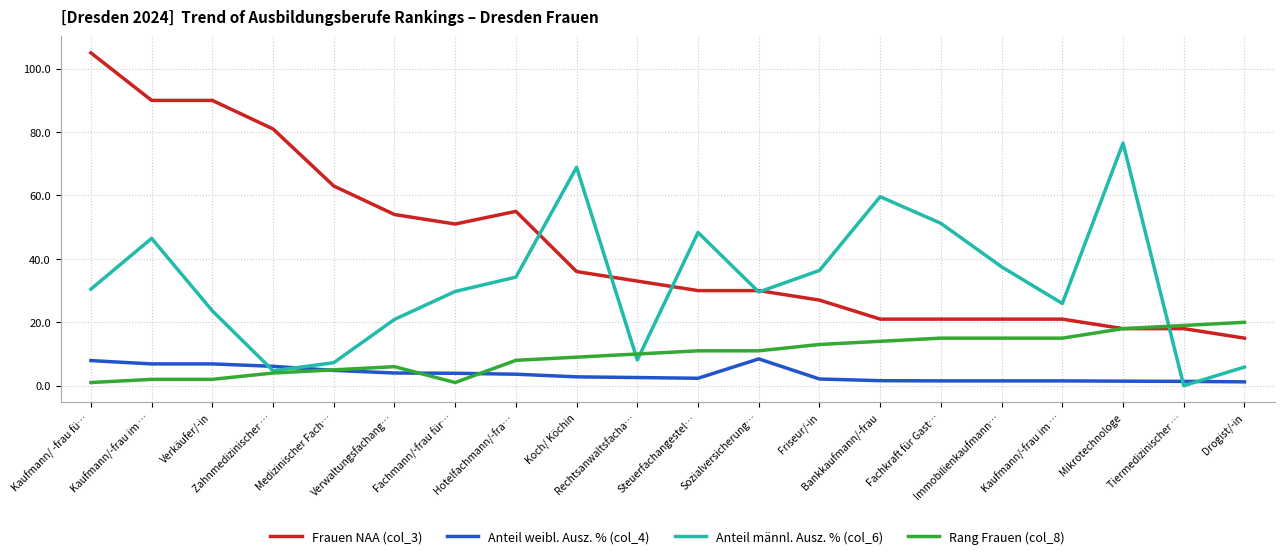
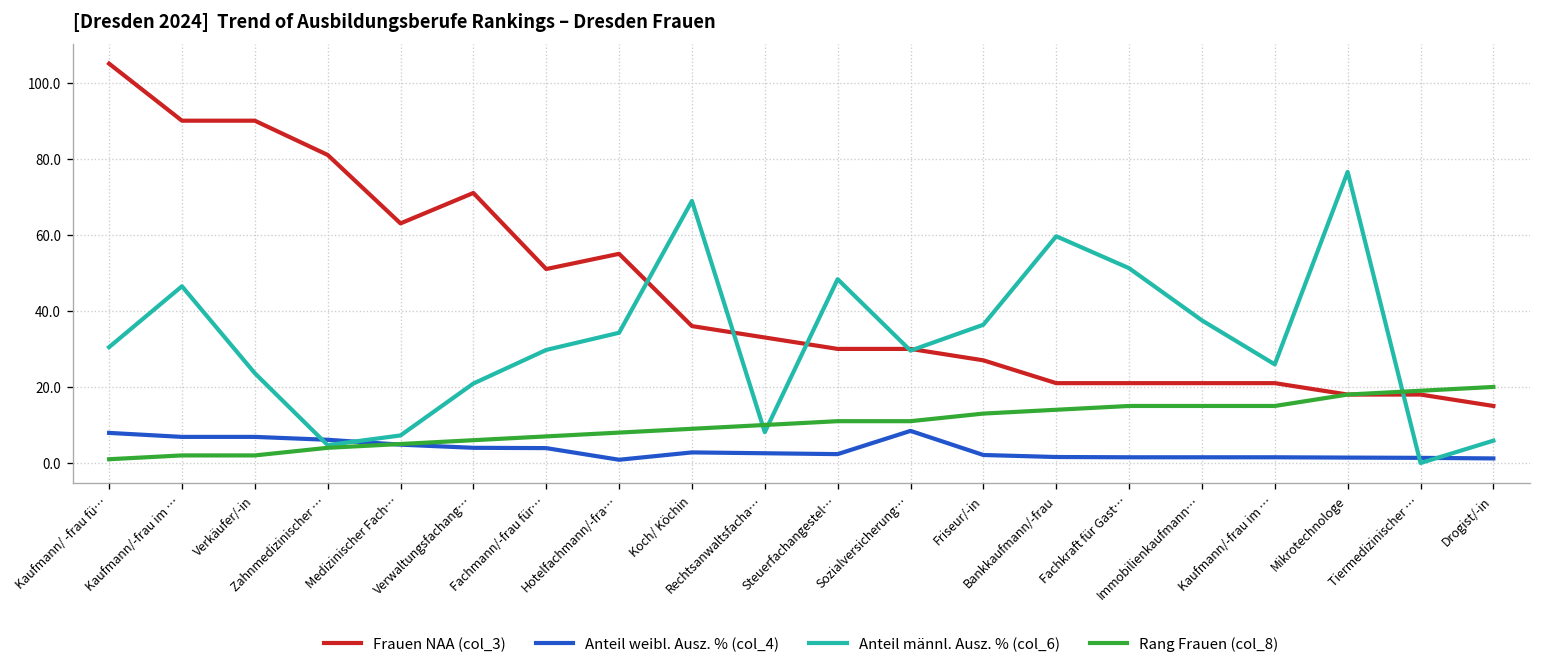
  {
    "Frauen NAA (col_3)": {
      "Kaufmann/ -frau fü…": 105,
      "Verkäufer/-in": 90,
      "Zahnmedizinischer …": 81,
      "Medizinischer Fach…": 63,
-     "Verwaltungsfachang…": 54,
+     "Verwaltungsfachang…": 71,
      "Fachmann/-frau für…": 51,
      "Hotelfachmann/-fra…": 55,
      "Koch/ Köchin": 36,
      "Rechtsanwaltsfacha…": 33,
      "Steuerfachangestel…": 30,
      "Friseur/-in": 27,
      "Bankkaufmann/-frau": 21,
      "Fachkraft für Gast…": 21,
      "Immobilienkaufmann…": 21,
      "Tiermedizinischer …": 18,
      "Drogist/-in": 15
    },
    "Anteil weibl. Ausz. % (col_4)": {
      "Kaufmann/ -frau fü…": 8,
      "Verkäufer/-in": 7,
      "Zahnmedizinischer …": 6,
      "Verwaltungsfachang…": 4,
      "Fachmann/-frau für…": 4,
-     "Hotelfachmann/-fra…": 4,
+     "Hotelfachmann/-fra…": 1,
      "Koch/ Köchin": 3,
      "Rechtsanwaltsfacha…": 3,
      "Steuerfachangestel…": 2,
      "Sozialversicherung…": 8,
      "Friseur/-in": 2,
      "Bankkaufmann/-frau": 2,
      "Fachkraft für Gast…": 2,
      "Immobilienkaufmann…": 2,
      "Mikrotechnologe": 1,
      "Tiermedizinischer …": 1,
      "Drogist/-in": 1
    },
    "Anteil männl. Ausz. % (col_6)": {
      "Kaufmann/ -frau fü…": 30,
      "Verkäufer/-in": 24,
      "Medizinischer Fach…": 7,
      "Verwaltungsfachang…": 21,
      "Fachmann/-frau für…": 30,
      "Hotelfachmann/-fra…": 34,
      "Koch/ Köchin": 69,
      "Rechtsanwaltsfacha…": 8,
      "Steuerfachangestel…": 48,
      "Friseur/-in": 36,
      "Bankkaufmann/-frau": 60,
      "Fachkraft für Gast…": 51,
      "Immobilienkaufmann…": 38,
      "Mikrotechnologe": 77,
      "Tiermedizinischer …": 0,
      "Drogist/-in": 6
    },
    "Rang Frauen (col_8)": {
      "Kaufmann/ -frau fü…": 1,
      "Verkäufer/-in": 2,
      "Verwaltungsfachang…": 6,
-     "Fachmann/-frau für…": 1,
+     "Fachmann/-frau für…": 7,
      "Hotelfachmann/-fra…": 8,
      "Koch/ Köchin": 9,
      "Rechtsanwaltsfacha…": 10,
      "Steuerfachangestel…": 11,
      "Sozialversicherung…": 11,
      "Friseur/-in": 13,
      "Bankkaufmann/-frau": 14,
      "Fachkraft für Gast…": 15,
      "Immobilienkaufmann…": 15,
      "Tiermedizinischer …": 19,
      "Drogist/-in": 20
    }
  }
